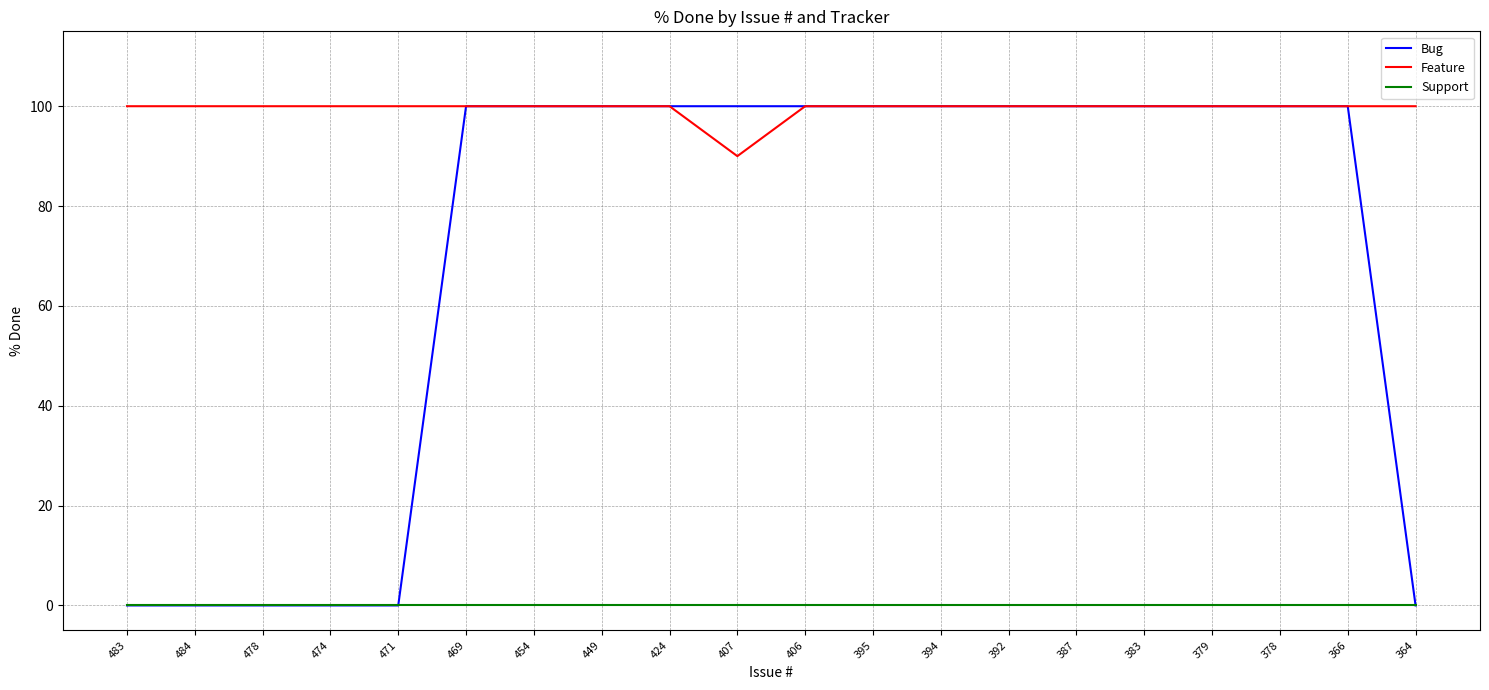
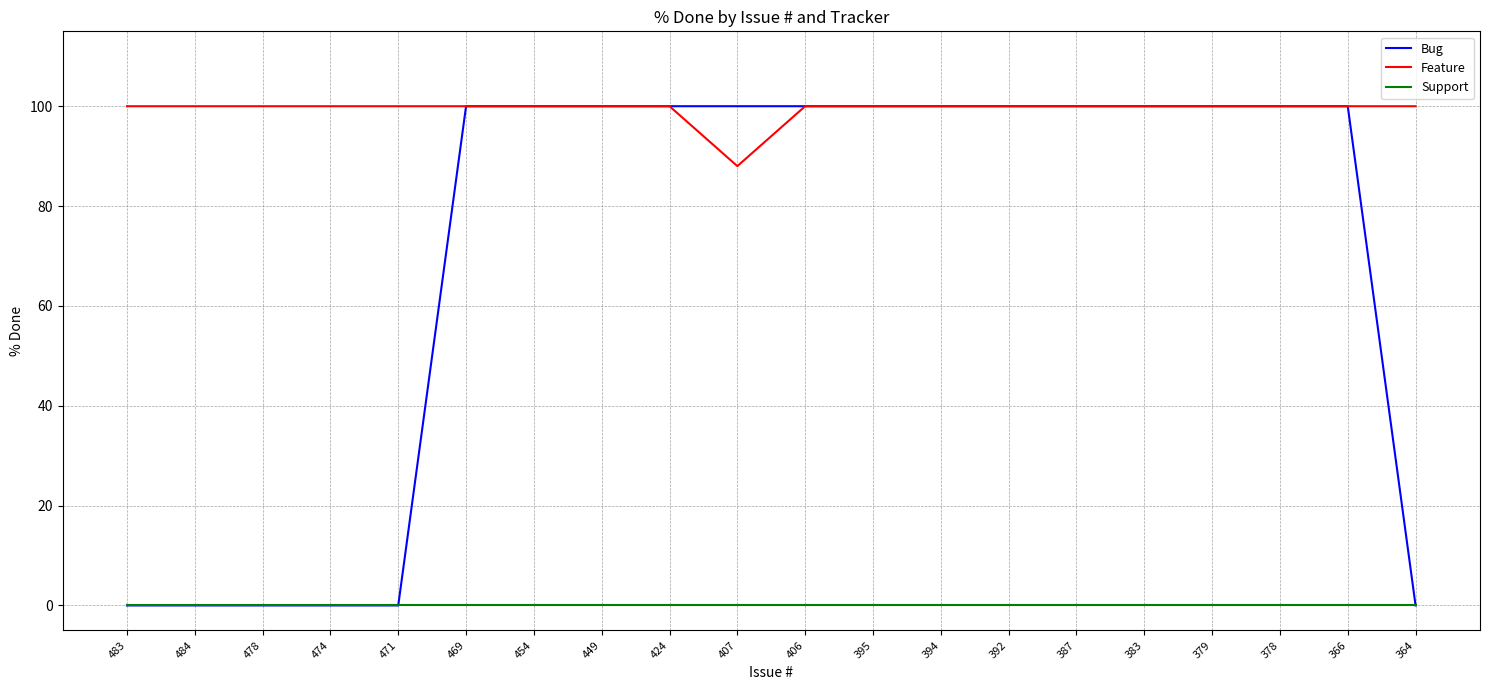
  {
    "Bug": {
      "407": 100
    },
    "Feature": {
      "483": 100,
      "484": 100,
      "478": 100,
      "474": 100,
      "471": 100,
-     "407": 90,
+     "407": 88,
      "364": 100
    },
    "Support": {
      "469": 0,
      "454": 0,
      "449": 0,
      "424": 0,
      "407": 0,
      "406": 0,
      "395": 0,
      "394": 0,
      "392": 0,
      "387": 0,
      "383": 0,
      "379": 0,
      "378": 0,
      "366": 0
    }
  }
